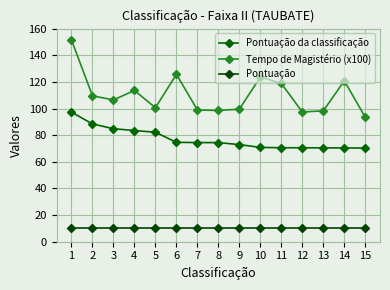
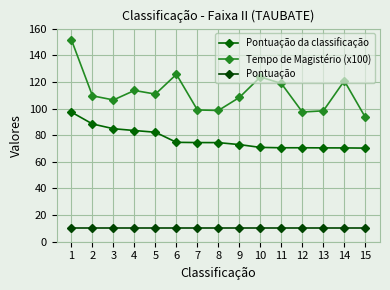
  {
    "Tempo de Magistério (x100)": {
      "1": 151,
      "2": 110,
      "3": 106,
      "4": 114,
-     "5": 101,
+     "5": 111,
      "6": 126,
      "7": 99,
      "8": 99,
-     "9": 100,
+     "9": 108,
      "11": 119,
      "12": 97,
      "13": 98,
      "15": 93
    }
  }
